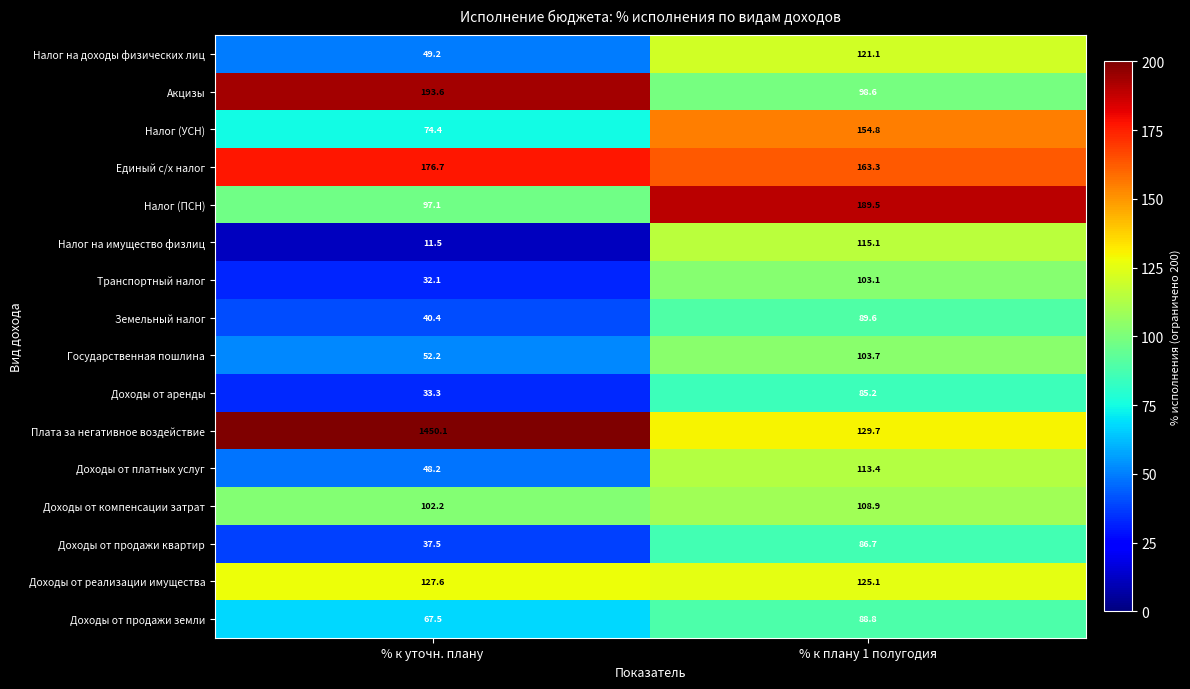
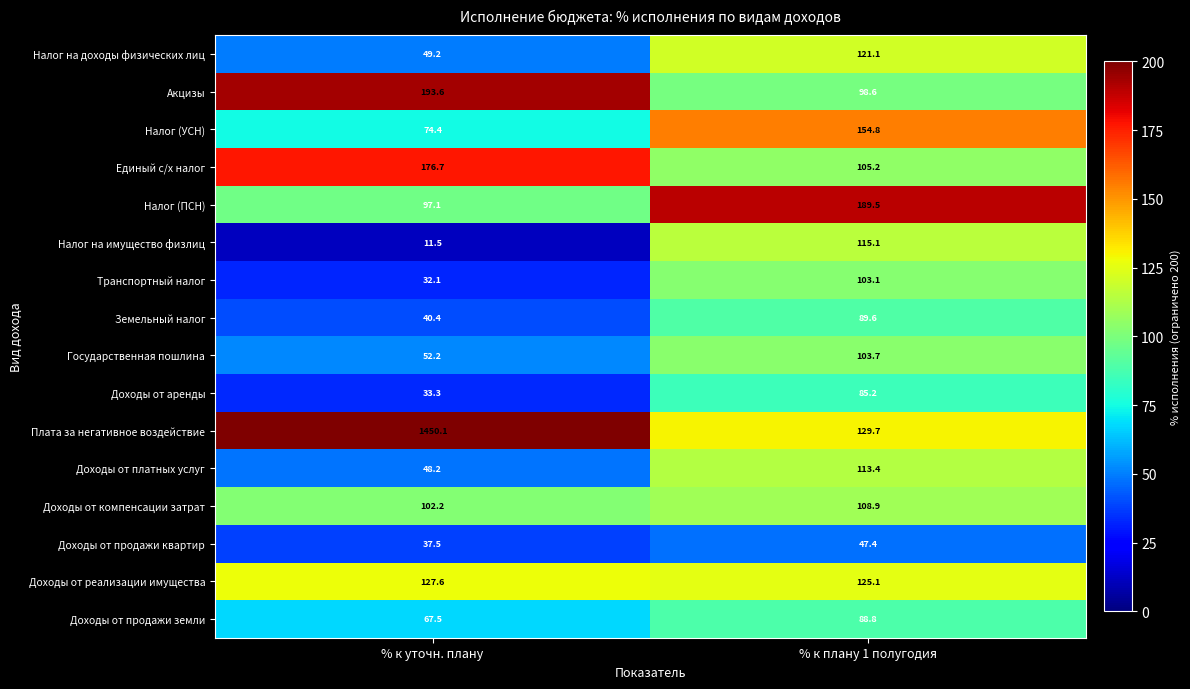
  {
    "Налог на доходы физических лиц": {
      "% к уточн. плану": 49.2,
      "% к плану 1 полугодия": 121.1
    },
    "Акцизы": {
      "% к уточн. плану": 193.6,
      "% к плану 1 полугодия": 98.6
    },
    "Налог (УСН)": {
      "% к уточн. плану": 74.4,
      "% к плану 1 полугодия": 154.8
    },
    "Единый с/х налог": {
      "% к уточн. плану": 176.7,
-     "% к плану 1 полугодия": 163.3
+     "% к плану 1 полугодия": 105.2
    },
    "Налог (ПСН)": {
      "% к уточн. плану": 97.1,
      "% к плану 1 полугодия": 189.5
    },
    "Налог на имущество физлиц": {
      "% к уточн. плану": 11.5,
      "% к плану 1 полугодия": 115.1
    },
    "Транспортный налог": {
      "% к уточн. плану": 32.1,
      "% к плану 1 полугодия": 103.1
    },
    "Земельный налог": {
      "% к уточн. плану": 40.4,
      "% к плану 1 полугодия": 89.6
    },
    "Государственная пошлина": {
      "% к уточн. плану": 52.2,
      "% к плану 1 полугодия": 103.7
    },
    "Доходы от аренды": {
      "% к уточн. плану": 33.3,
      "% к плану 1 полугодия": 85.2
    },
    "Плата за негативное воздействие": {
      "% к уточн. плану": 1450.1,
      "% к плану 1 полугодия": 129.7
    },
    "Доходы от платных услуг": {
      "% к уточн. плану": 48.2,
      "% к плану 1 полугодия": 113.4
    },
    "Доходы от компенсации затрат": {
      "% к уточн. плану": 102.2,
      "% к плану 1 полугодия": 108.9
    },
    "Доходы от продажи квартир": {
      "% к уточн. плану": 37.5,
-     "% к плану 1 полугодия": 86.7
+     "% к плану 1 полугодия": 47.4
    },
    "Доходы от реализации имущества": {
      "% к уточн. плану": 127.6,
      "% к плану 1 полугодия": 125.1
    },
    "Доходы от продажи земли": {
      "% к уточн. плану": 67.5,
      "% к плану 1 полугодия": 88.8
    }
  }
